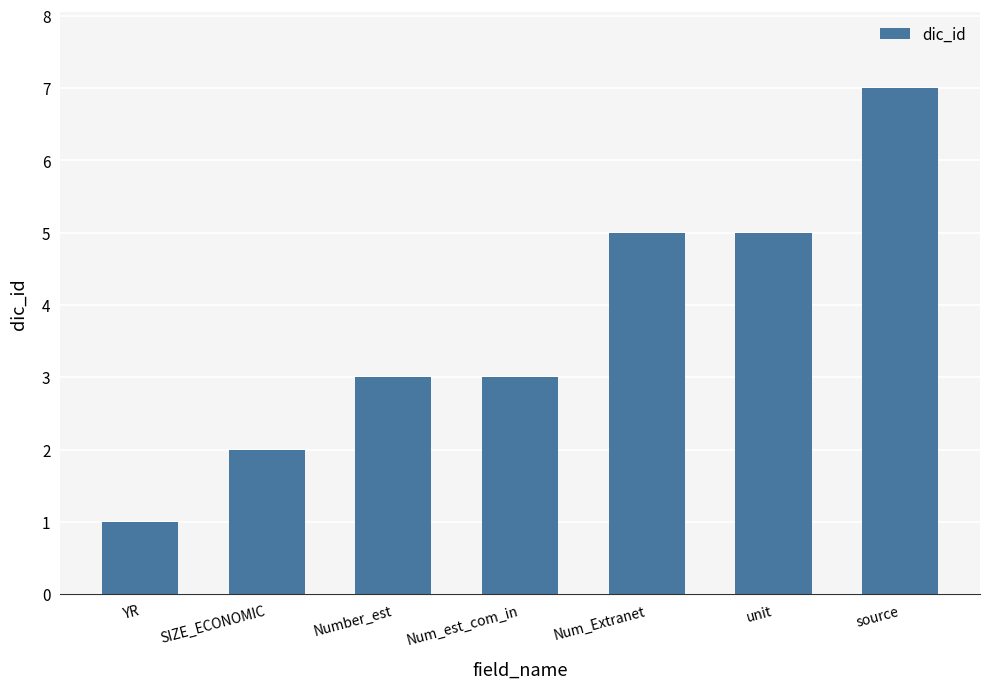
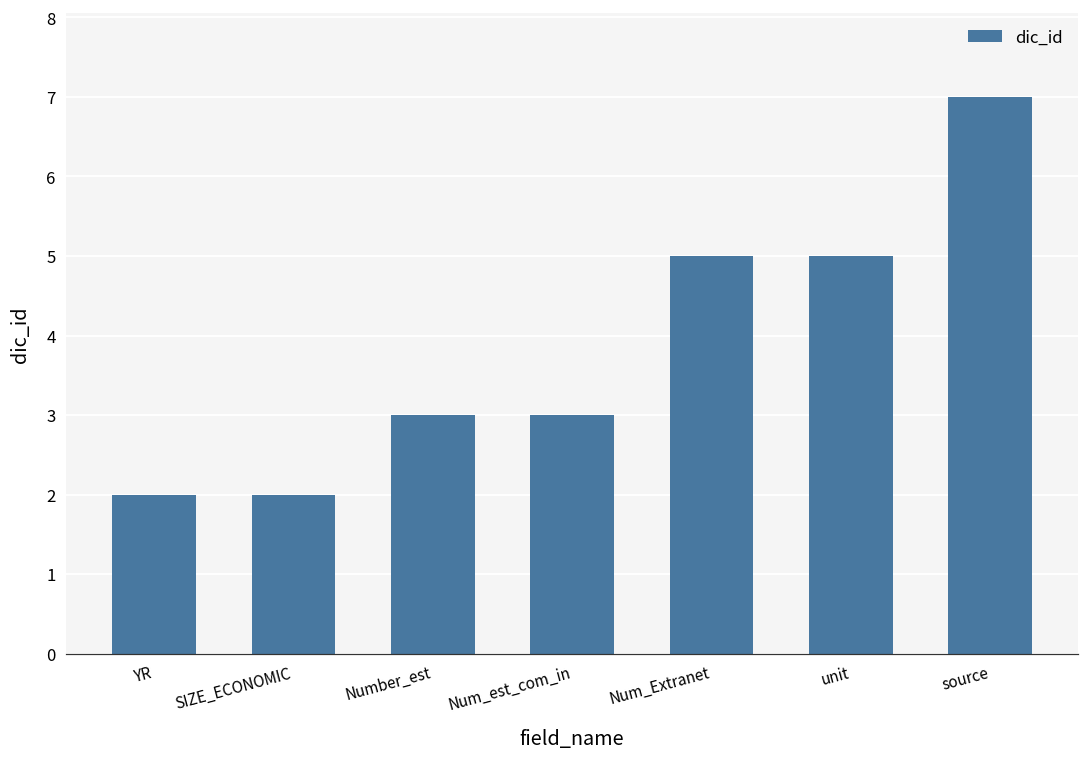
  {
-   "YR": 1,
+   "YR": 2,
    "SIZE_ECONOMIC": 2,
    "Number_est": 3,
    "Num_est_com_in": 3,
    "Num_Extranet": 5,
    "unit": 5,
    "source": 7
  }
